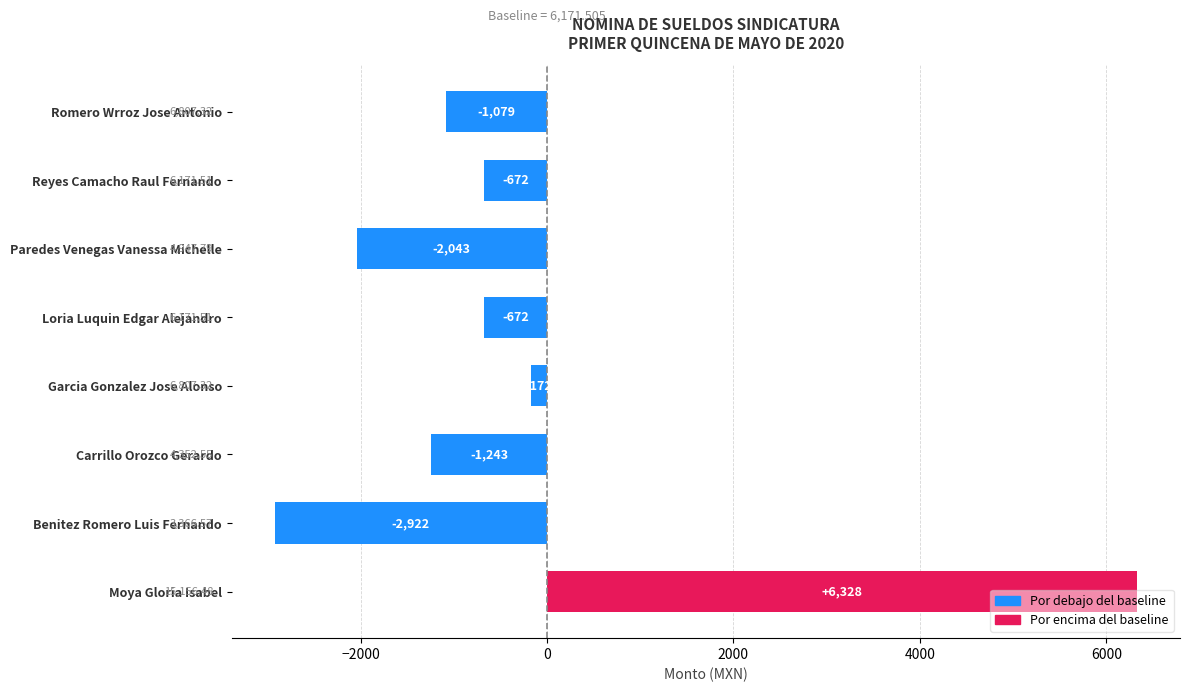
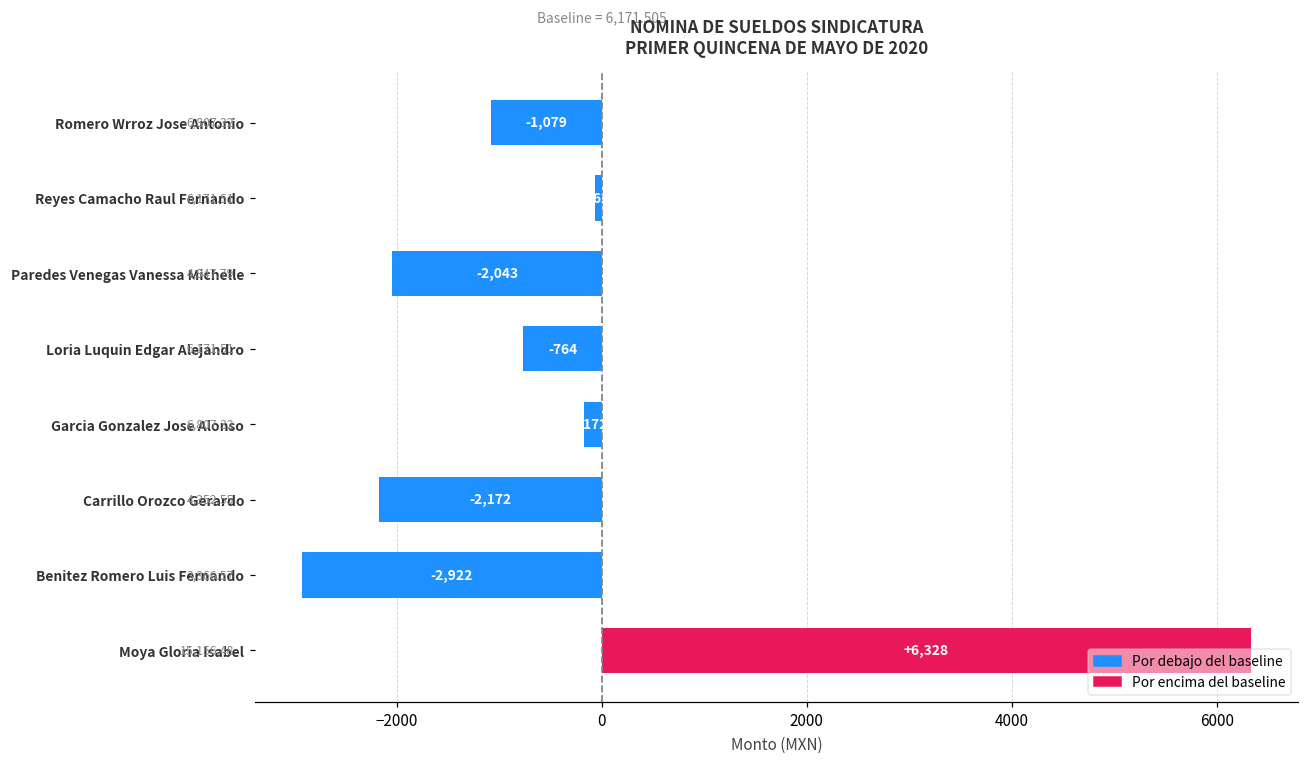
  {
    "Romero Wrroz Jose Antonio": "-1,079",
-   "Reyes Camacho Raul Fernando": "-700",
+   "Reyes Camacho Raul Fernando": "-100",
    "Paredes Venegas Vanessa Michelle": "-2,043",
-   "Loria Luquin Edgar Alejandro": "-672",
+   "Loria Luquin Edgar Alejandro": "-764",
    "Garcia Gonzalez Jose Alonso": "-172",
-   "Carrillo Orozco Gerardo": "-1,243",
+   "Carrillo Orozco Gerardo": "-2,172",
    "Benitez Romero Luis Fernando": "-2,922"
  }
